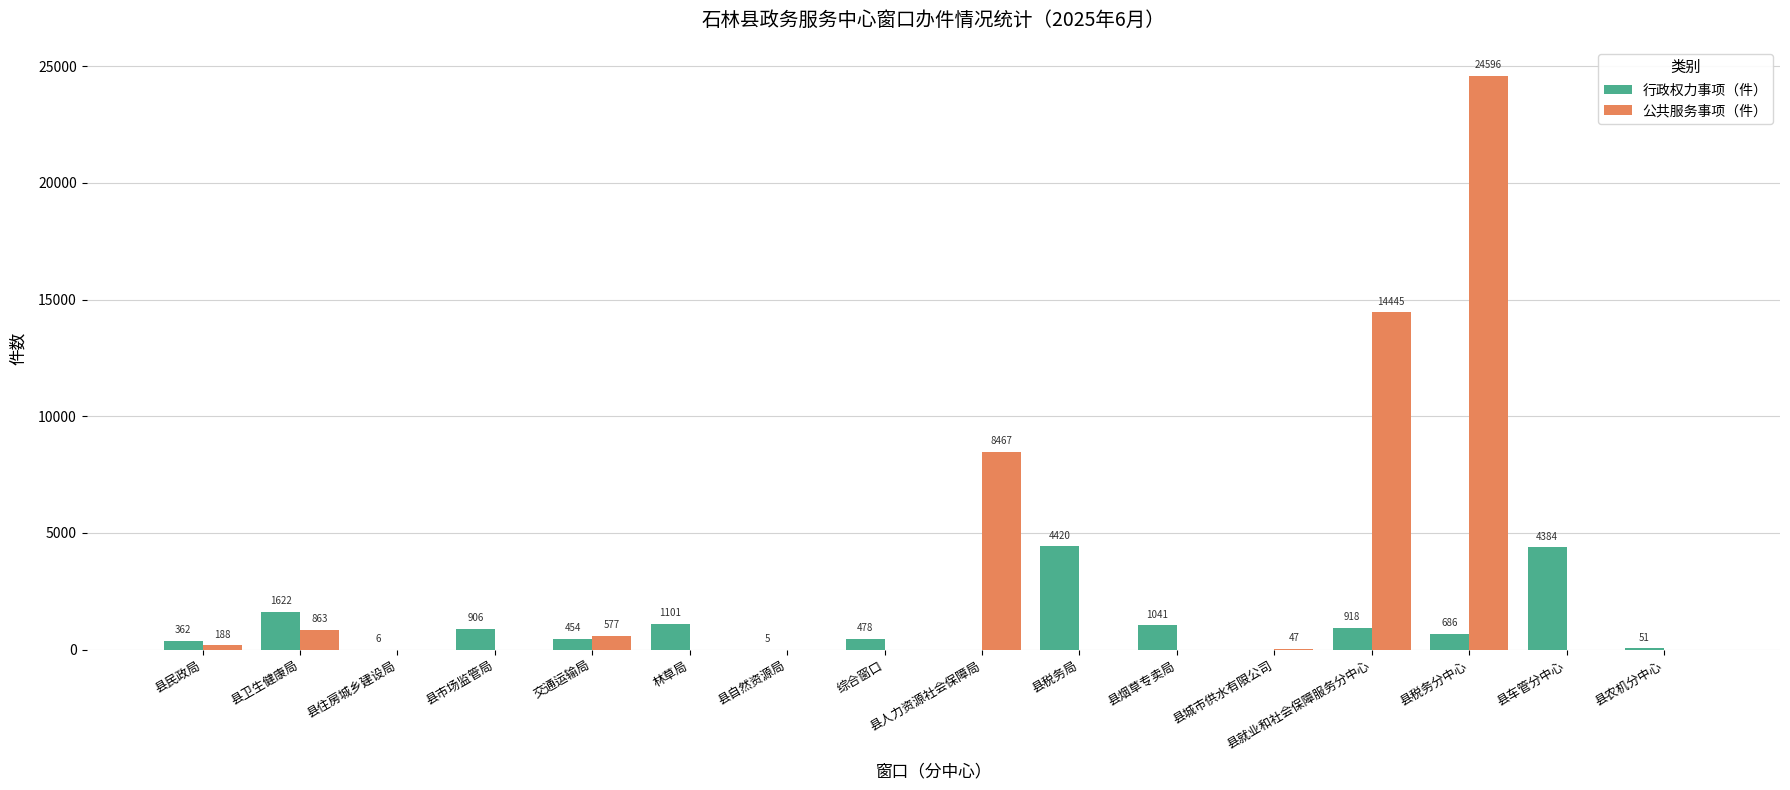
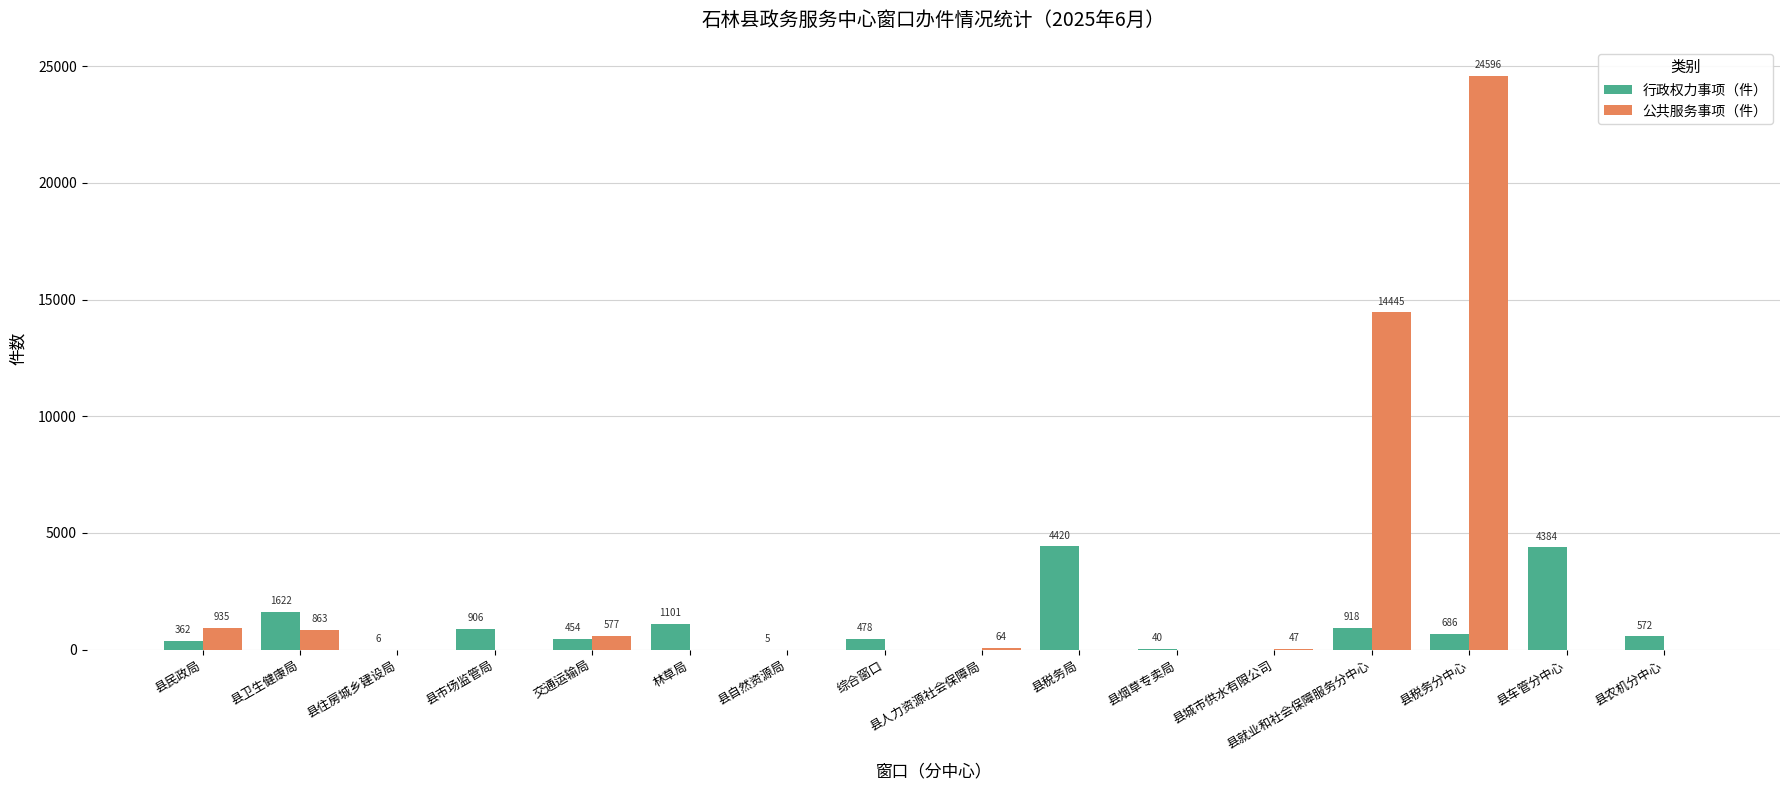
  {
    "行政权力事项（件）": {
      "县民政局": 362,
      "县卫生健康局": 1622,
      "县住房城乡建设局": 6,
      "县市场监管局": 906,
      "交通运输局": 454,
      "林草局": 1101,
      "县自然资源局": 5,
      "综合窗口": 478,
      "县税务局": 4420,
-     "县烟草专卖局": 1041,
+     "县烟草专卖局": 40,
      "县就业和社会保障服务分中心": 918,
      "县税务分中心": 686,
      "县车管分中心": 4384,
-     "县农机分中心": 51
+     "县农机分中心": 572
    },
    "公共服务事项（件）": {
-     "县民政局": 188,
+     "县民政局": 935,
      "县卫生健康局": 863,
      "交通运输局": 577,
-     "县人力资源社会保障局": 8467,
+     "县人力资源社会保障局": 64,
      "县城市供水有限公司": 47,
      "县就业和社会保障服务分中心": 14445,
      "县税务分中心": 24596
    }
  }
